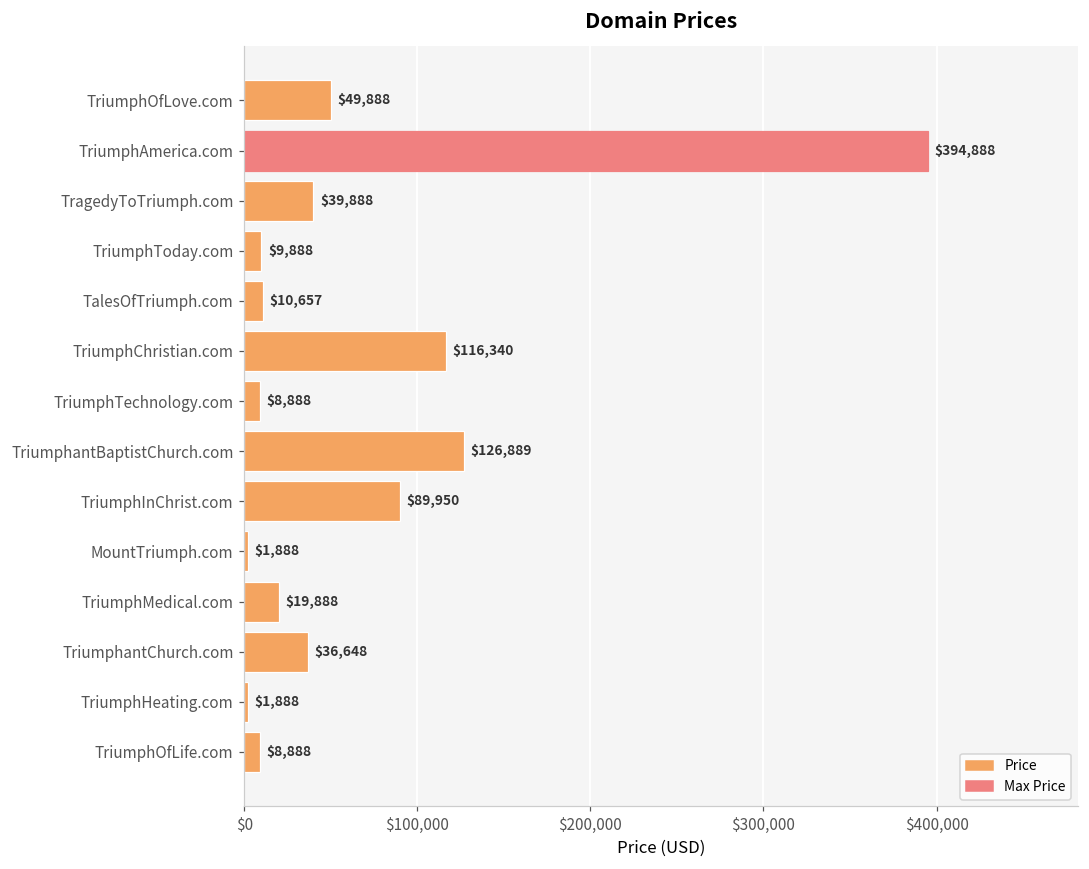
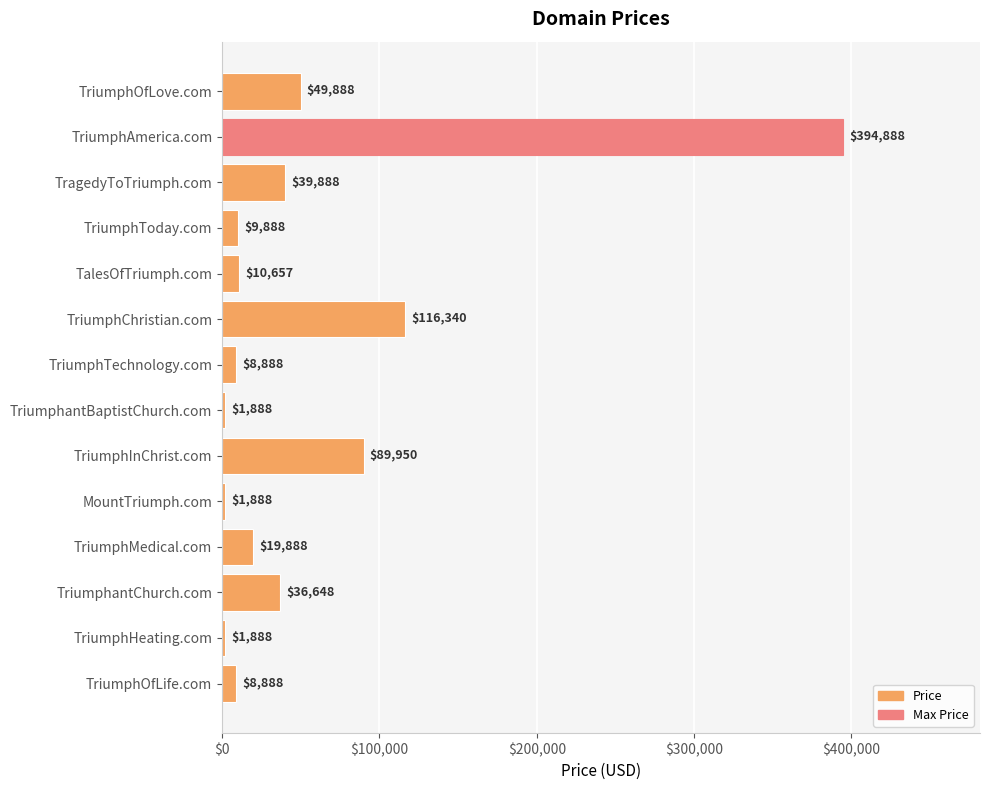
  {
    "TriumphOfLove.com": "$49,888",
    "TriumphAmerica.com": "$394,888",
    "TragedyToTriumph.com": "$39,888",
    "TriumphToday.com": "$9,888",
    "TalesOfTriumph.com": "$10,657",
    "TriumphChristian.com": "$116,340",
    "TriumphTechnology.com": "$8,888",
-   "TriumphantBaptistChurch.com": "$126,889",
+   "TriumphantBaptistChurch.com": "$1,888",
    "TriumphInChrist.com": "$89,950",
    "MountTriumph.com": "$1,888",
    "TriumphMedical.com": "$19,888",
    "TriumphantChurch.com": "$36,648",
    "TriumphHeating.com": "$1,888",
    "TriumphOfLife.com": "$8,888"
  }
